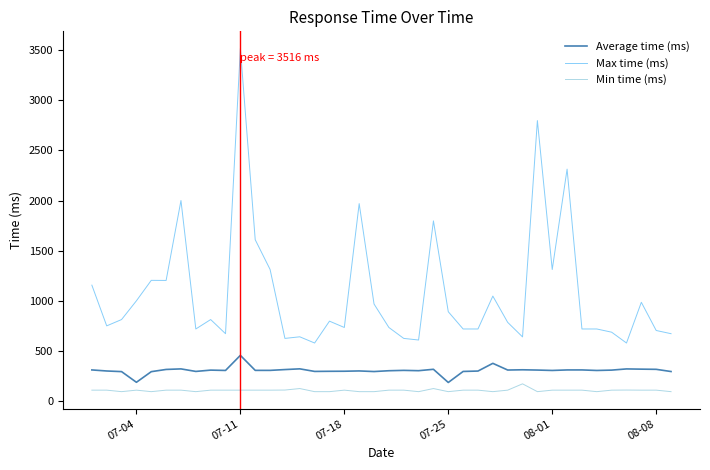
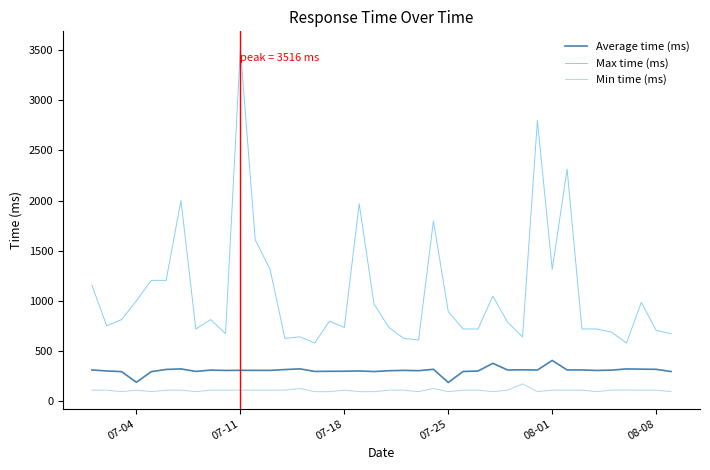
  {
    "Average time (ms)": {
      "07-04": 190,
-     "07-11": 460,
+     "07-11": 310,
      "07-18": 300,
      "07-25": 190,
-     "08-01": 310,
+     "08-01": 410,
      "08-08": 320
    }
  }
